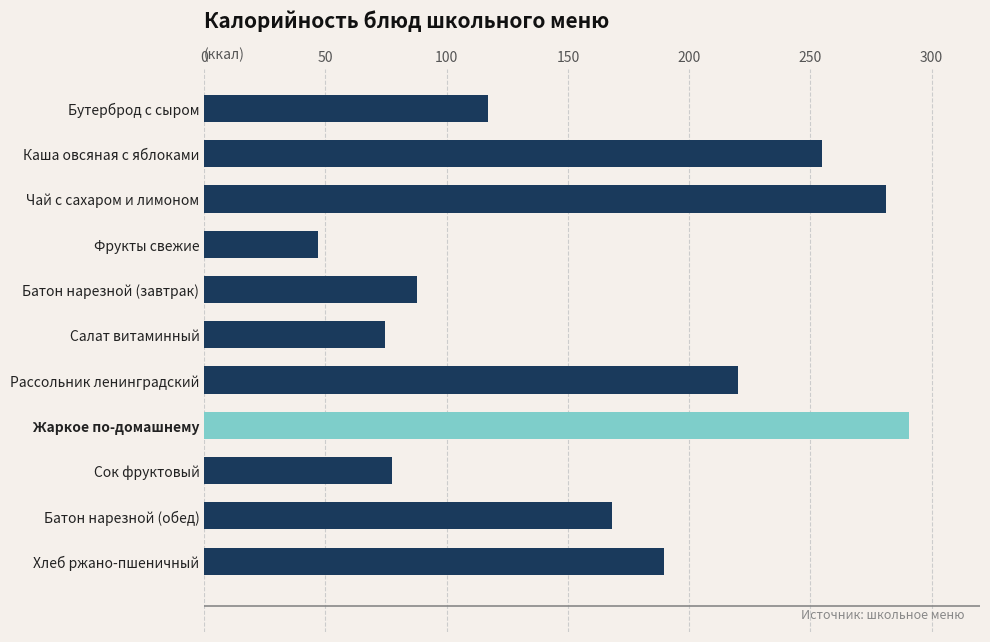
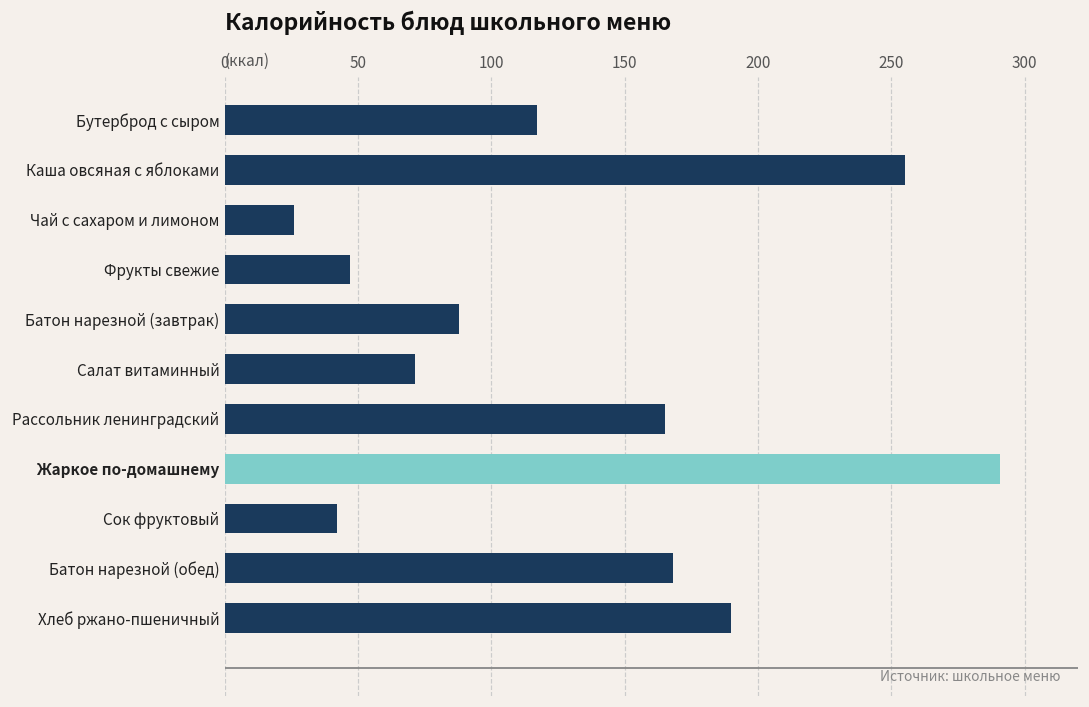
  {
    "Бутерброд с сыром": 117,
    "Каша овсяная с яблоками": 255,
-   "Чай с сахаром и лимоном": 281,
+   "Чай с сахаром и лимоном": 26,
    "Фрукты свежие": 47,
    "Батон нарезной (завтрак)": 88,
-   "Салат витаминный": 75,
-   "Рассольник ленинградский": 220,
+   "Салат витаминный": 71,
+   "Рассольник ленинградский": 165,
    "Жаркое по-домашнему": 291,
-   "Сок фруктовый": 77,
+   "Сок фруктовый": 42,
    "Батон нарезной (обед)": 168,
    "Хлеб ржано-пшеничный": 190
  }
